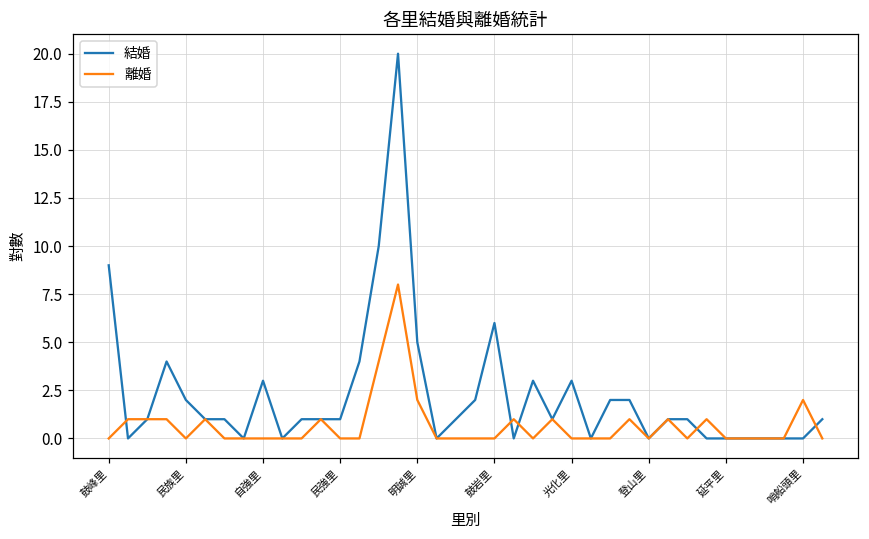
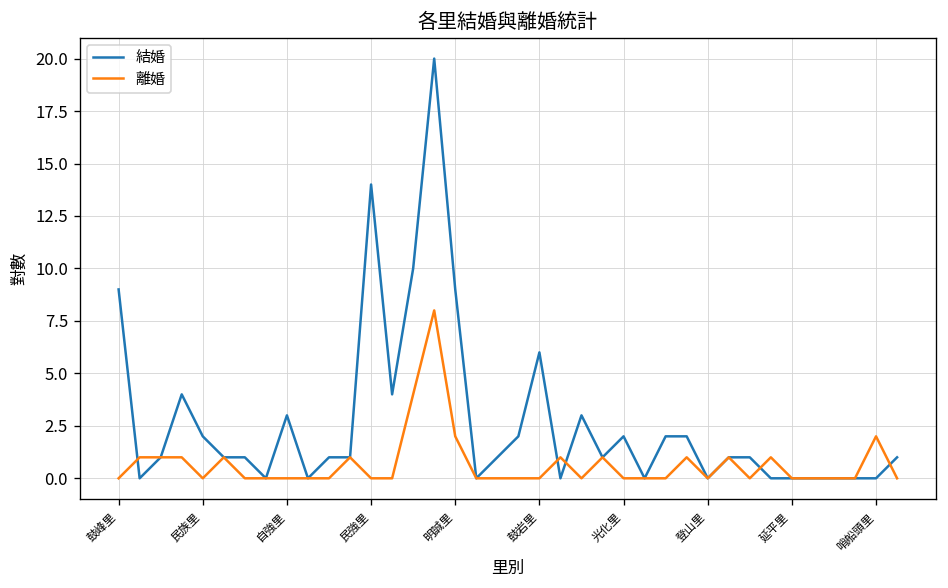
  {
    "結婚": {
      "鼓峰里": 9,
      "民族里": 2,
      "自強里": 3,
-     "民強里": 1,
-     "明誠里": 5,
+     "民強里": 14,
+     "明誠里": 9,
      "鼓岩里": 6,
-     "光化里": 3,
+     "光化里": 2,
      "哨船頭里": 0
    },
    "離婚": {
      "鼓峰里": 0,
      "民族里": 0,
      "自強里": 0,
      "民強里": 0,
      "明誠里": 2,
      "鼓岩里": 0,
      "光化里": 0,
      "哨船頭里": 2
    }
  }
